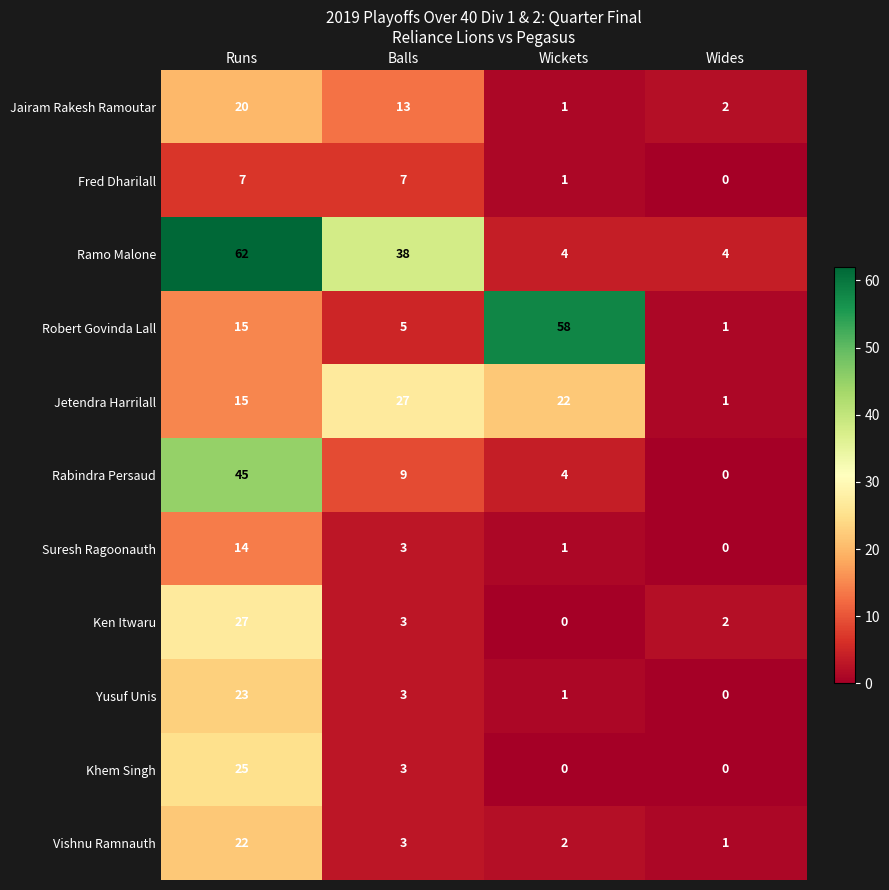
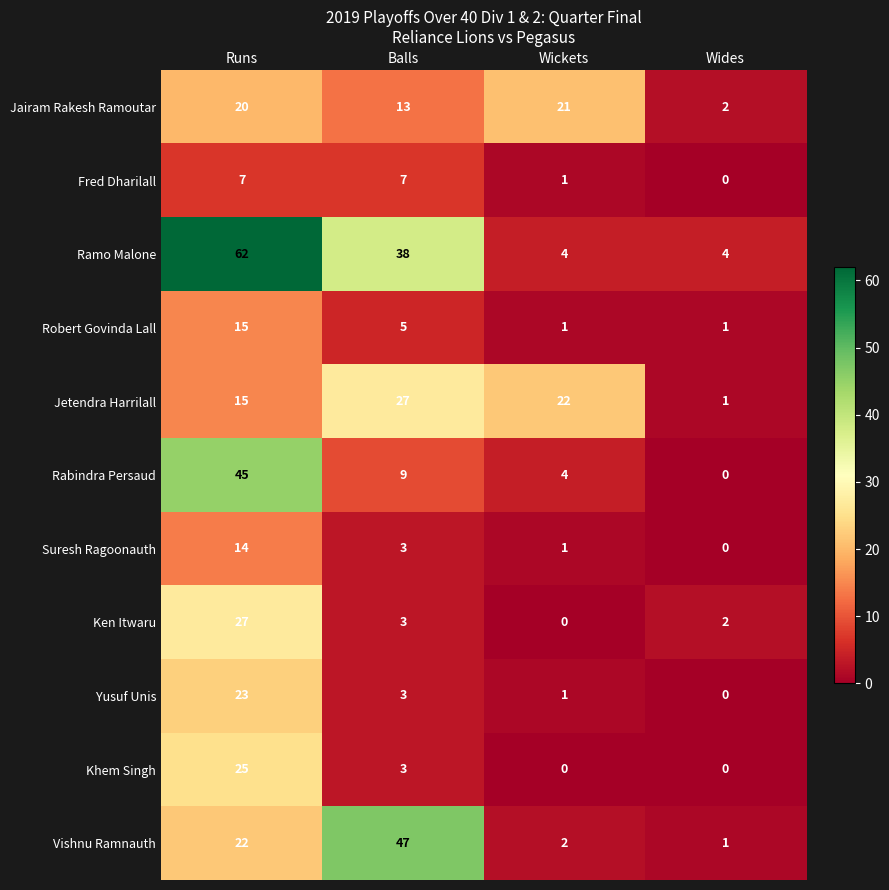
  {
    "Jairam Rakesh Ramoutar": {
      "Runs": 20,
      "Balls": 13,
-     "Wickets": 1,
+     "Wickets": 21,
      "Wides": 2
    },
    "Fred Dharilall": {
      "Runs": 7,
      "Balls": 7,
      "Wickets": 1,
      "Wides": 0
    },
    "Ramo Malone": {
      "Runs": 62,
      "Balls": 38,
      "Wickets": 4,
      "Wides": 4
    },
    "Robert Govinda Lall": {
      "Runs": 15,
      "Balls": 5,
-     "Wickets": 58,
+     "Wickets": 1,
      "Wides": 1
    },
    "Jetendra Harrilall": {
      "Runs": 15,
      "Balls": 27,
      "Wickets": 22,
      "Wides": 1
    },
    "Rabindra Persaud": {
      "Runs": 45,
      "Balls": 9,
      "Wickets": 4,
      "Wides": 0
    },
    "Suresh Ragoonauth": {
      "Runs": 14,
      "Balls": 3,
      "Wickets": 1,
      "Wides": 0
    },
    "Ken Itwaru": {
      "Runs": 27,
      "Balls": 3,
      "Wickets": 0,
      "Wides": 2
    },
    "Yusuf Unis": {
      "Runs": 23,
      "Balls": 3,
      "Wickets": 1,
      "Wides": 0
    },
    "Khem Singh": {
      "Runs": 25,
      "Balls": 3,
      "Wickets": 0,
      "Wides": 0
    },
    "Vishnu Ramnauth": {
      "Runs": 22,
-     "Balls": 3,
+     "Balls": 47,
      "Wickets": 2,
      "Wides": 1
    }
  }
